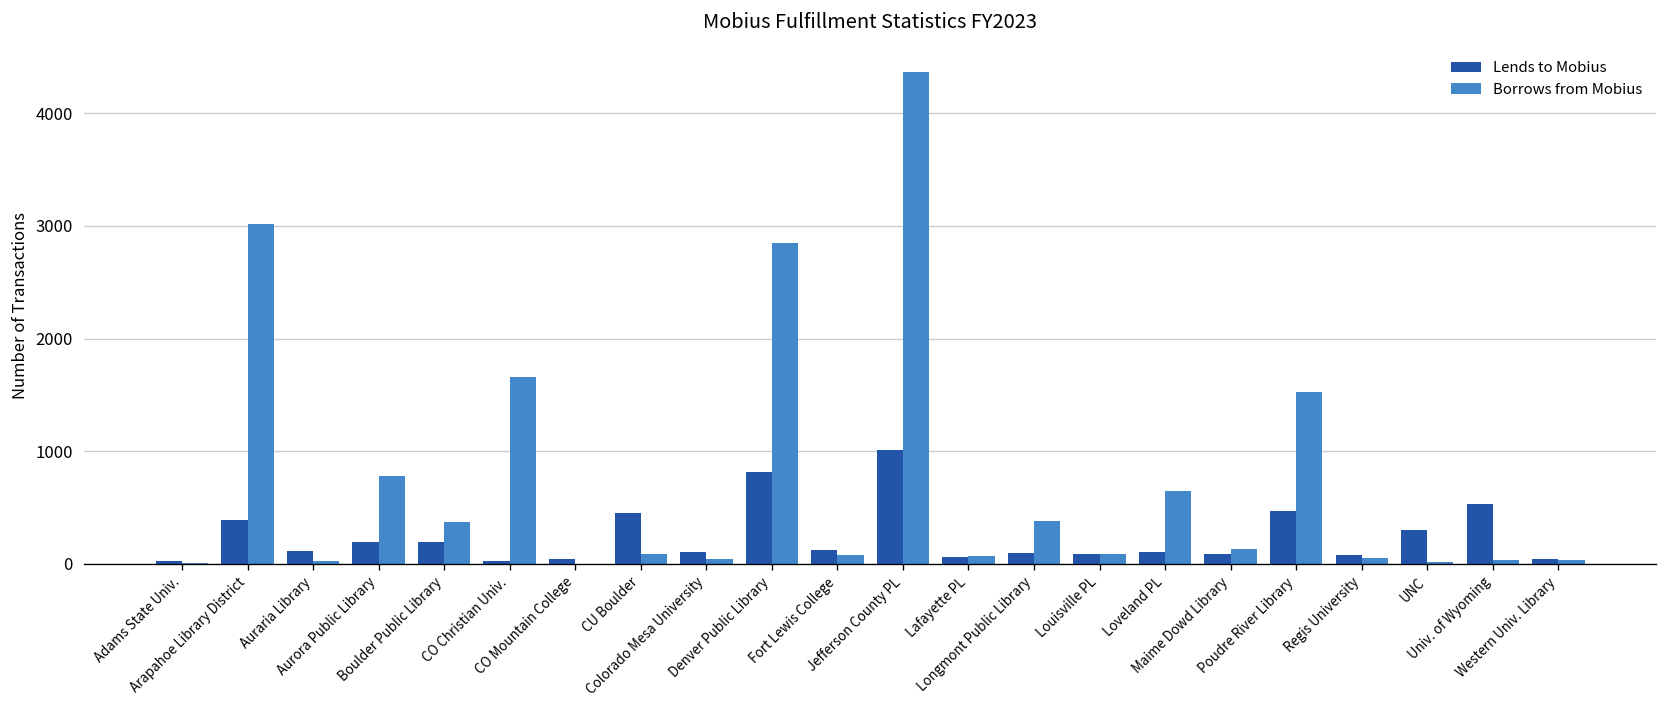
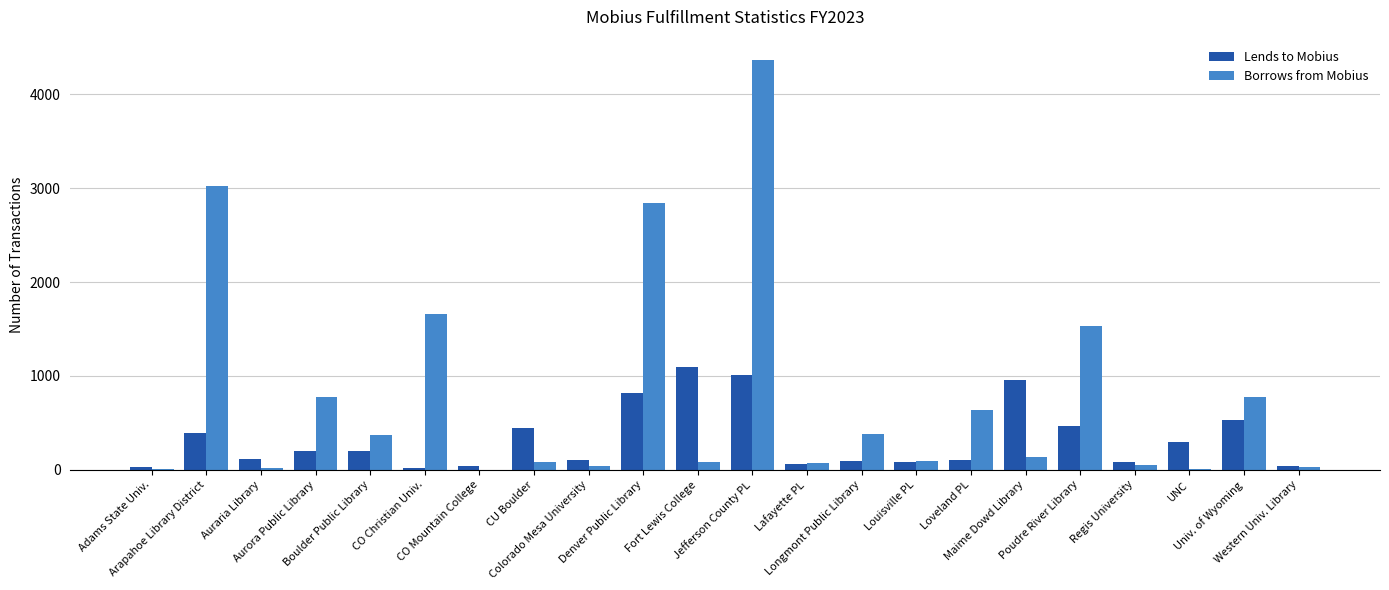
  {
    "Lends to Mobius": {
      "Adams State Univ.": 0,
      "Arapahoe Library District": 400,
      "Auraria Library": 100,
      "Aurora Public Library": 200,
      "Boulder Public Library": 200,
      "CO Mountain College": 0,
      "CU Boulder": 400,
      "Colorado Mesa University": 100,
      "Denver Public Library": 800,
-     "Fort Lewis College": 100,
+     "Fort Lewis College": 1100,
      "Jefferson County PL": 1000,
      "Lafayette PL": 100,
      "Longmont Public Library": 100,
      "Louisville PL": 100,
      "Loveland PL": 100,
-     "Maime Dowd Library": 100,
+     "Maime Dowd Library": 1000,
      "Poudre River Library": 500,
      "Regis University": 100,
      "UNC": 300,
      "Univ. of Wyoming": 500,
      "Western Univ. Library": 0
    },
    "Borrows from Mobius": {
      "Arapahoe Library District": 3000,
      "Aurora Public Library": 800,
      "Boulder Public Library": 400,
      "CO Christian Univ.": 1700,
      "CU Boulder": 100,
      "Colorado Mesa University": 0,
      "Denver Public Library": 2800,
      "Fort Lewis College": 100,
      "Jefferson County PL": 4400,
      "Lafayette PL": 100,
      "Longmont Public Library": 400,
      "Louisville PL": 100,
      "Loveland PL": 600,
      "Maime Dowd Library": 100,
      "Poudre River Library": 1500,
      "Regis University": 0,
-     "Univ. of Wyoming": 0,
+     "Univ. of Wyoming": 800,
      "Western Univ. Library": 0
    }
  }
